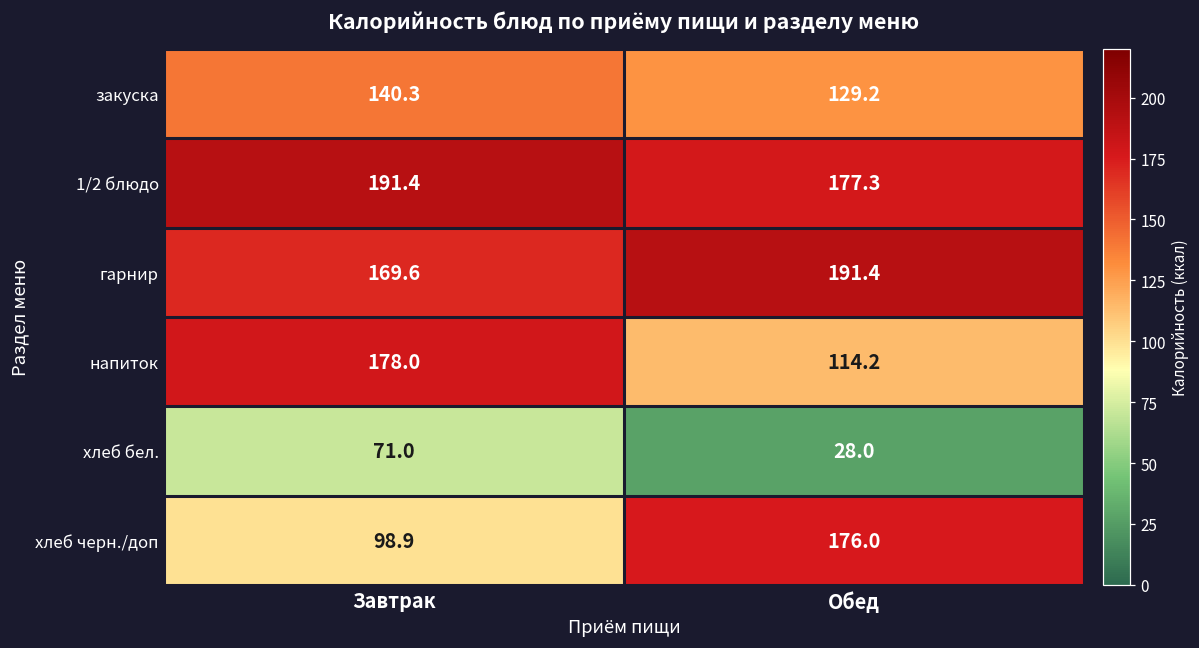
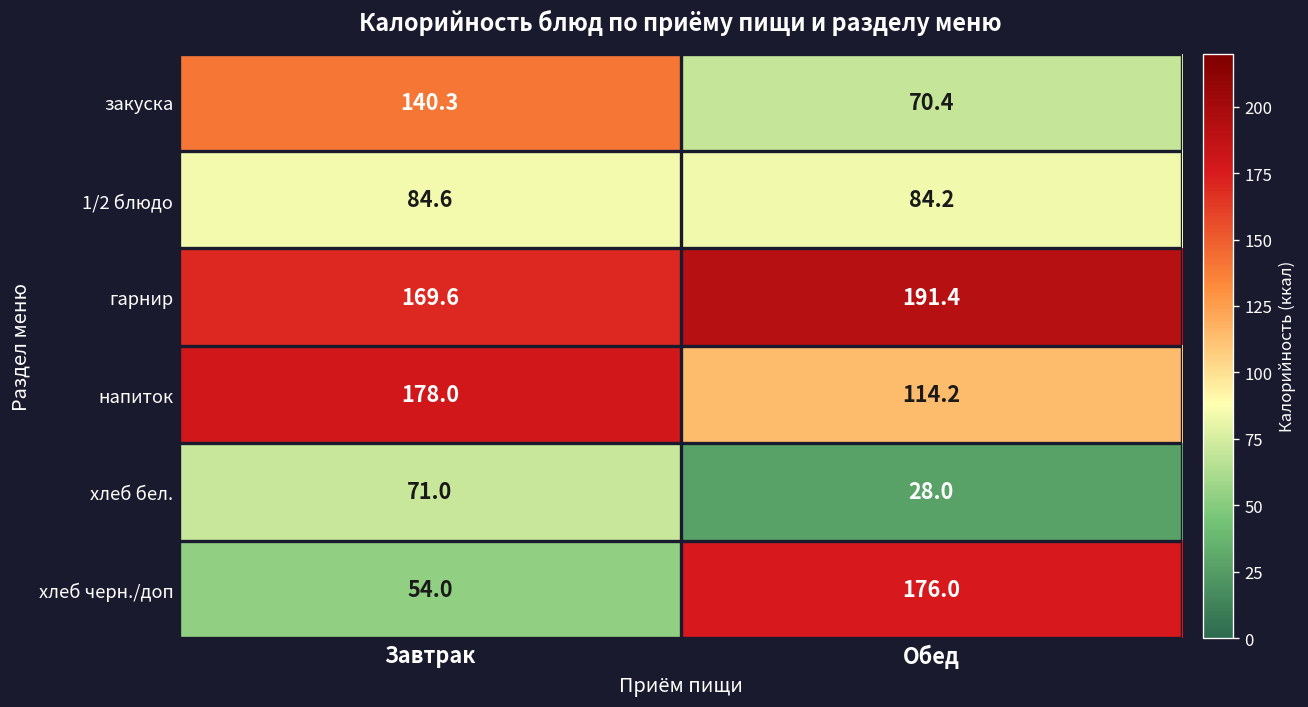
  {
    "закуска": {
      "Завтрак": 140.3,
-     "Обед": 129.2
+     "Обед": 70.4
    },
    "1/2 блюдо": {
-     "Завтрак": 191.4,
-     "Обед": 177.3
+     "Завтрак": 84.6,
+     "Обед": 84.2
    },
    "гарнир": {
      "Завтрак": 169.6,
      "Обед": 191.4
    },
    "напиток": {
      "Завтрак": 178.0,
      "Обед": 114.2
    },
    "хлеб бел.": {
      "Завтрак": 71.0,
      "Обед": 28.0
    },
    "хлеб черн./доп": {
-     "Завтрак": 98.9,
+     "Завтрак": 54.0,
      "Обед": 176.0
    }
  }
